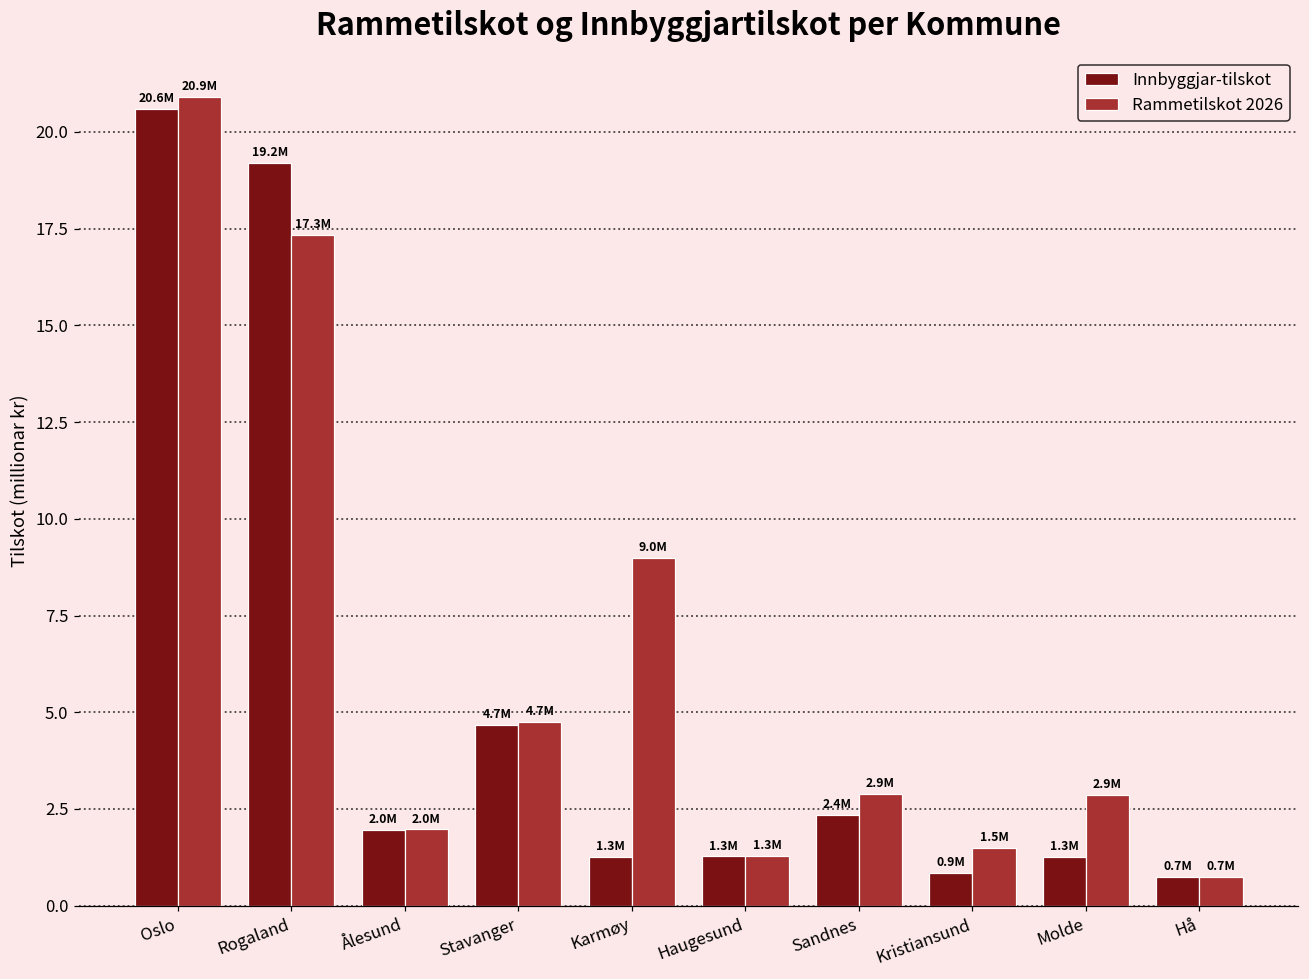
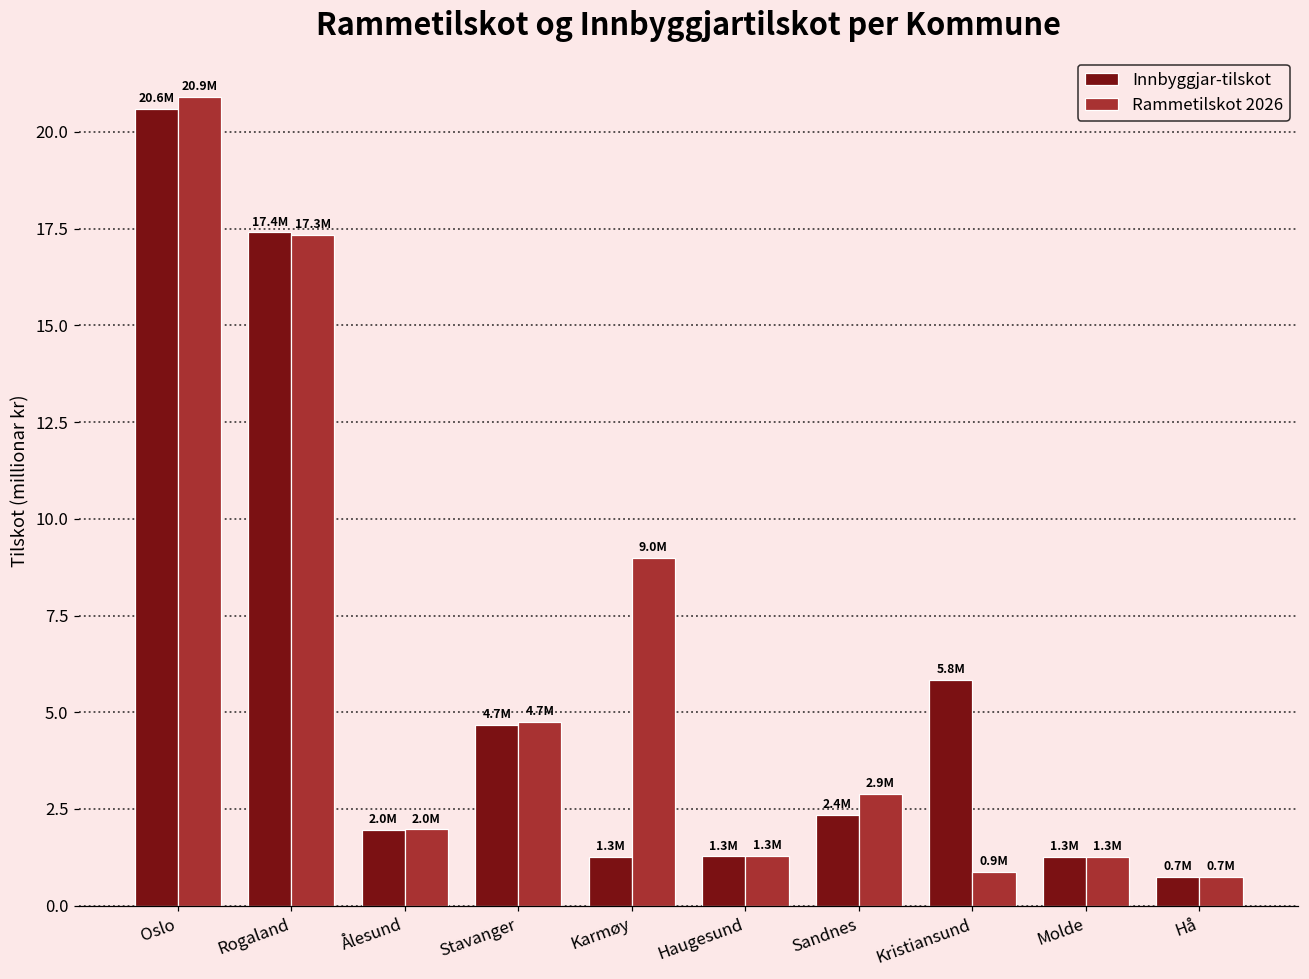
  {
    "Innbyggjar-tilskot": {
      "Oslo": "20.6M",
-     "Rogaland": "19.2M",
+     "Rogaland": "17.4M",
      "Ålesund": "2.0M",
      "Stavanger": "4.7M",
      "Karmøy": "1.3M",
      "Haugesund": "1.3M",
      "Sandnes": "2.4M",
-     "Kristiansund": "0.9M",
+     "Kristiansund": "5.8M",
      "Molde": "1.3M",
      "Hå": "0.7M"
    },
    "Rammetilskot 2026": {
      "Oslo": "20.9M",
      "Rogaland": "17.3M",
      "Ålesund": "2.0M",
      "Stavanger": "4.7M",
      "Karmøy": "9.0M",
      "Haugesund": "1.3M",
      "Sandnes": "2.9M",
-     "Kristiansund": "1.5M",
-     "Molde": "2.9M",
+     "Kristiansund": "0.9M",
+     "Molde": "1.3M",
      "Hå": "0.7M"
    }
  }
